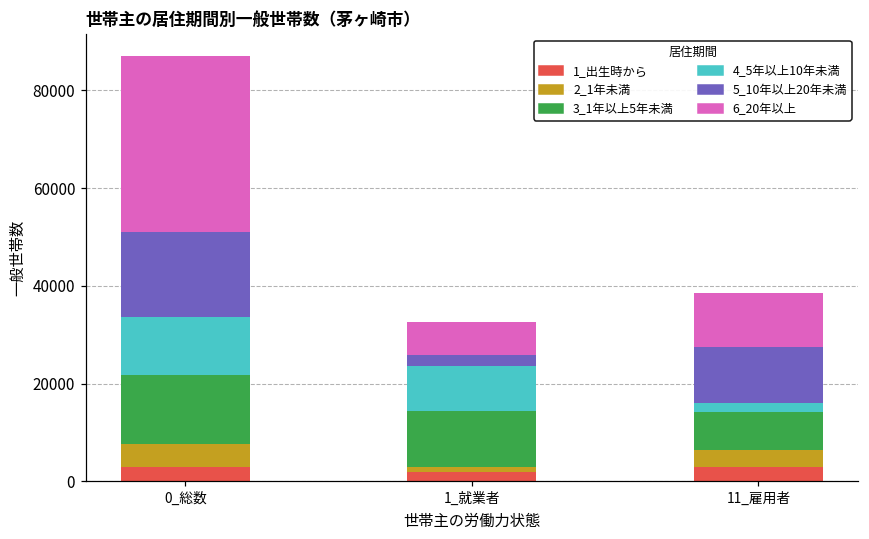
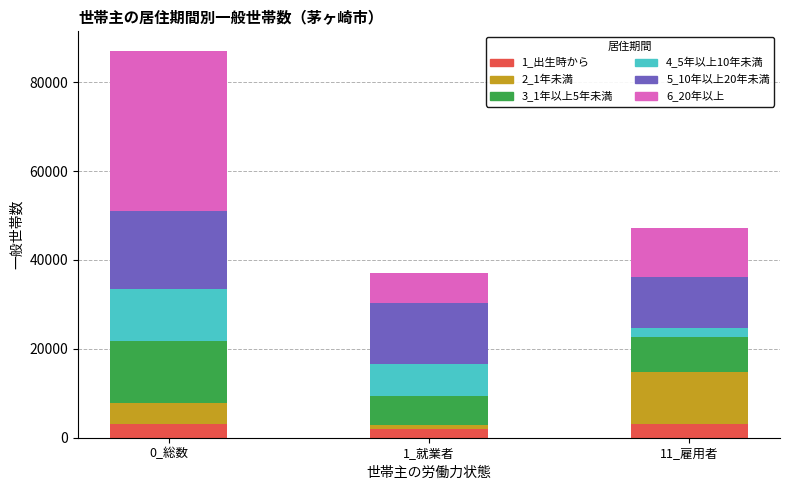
  {
    "1_出生時から": {
      "0_総数": 3000,
      "1_就業者": 2000,
      "11_雇用者": 3000
    },
    "2_1年未満": {
      "0_総数": 5000,
      "1_就業者": 1000,
-     "11_雇用者": 3000
+     "11_雇用者": 12000
    },
    "3_1年以上5年未満": {
      "0_総数": 14000,
-     "1_就業者": 11000,
+     "1_就業者": 6000,
      "11_雇用者": 8000
    },
    "4_5年以上10年未満": {
      "0_総数": 12000,
-     "1_就業者": 9000,
+     "1_就業者": 7000,
      "11_雇用者": 2000
    },
    "5_10年以上20年未満": {
      "0_総数": 18000,
-     "1_就業者": 2000,
+     "1_就業者": 14000,
      "11_雇用者": 11000
    },
    "6_20年以上": {
      "0_総数": 36000,
      "1_就業者": 7000,
      "11_雇用者": 11000
    }
  }
